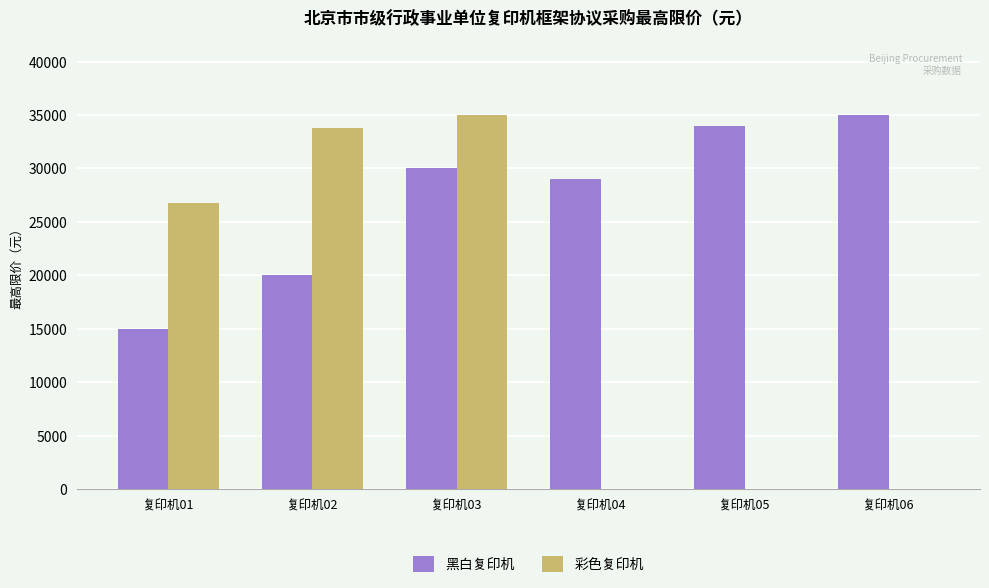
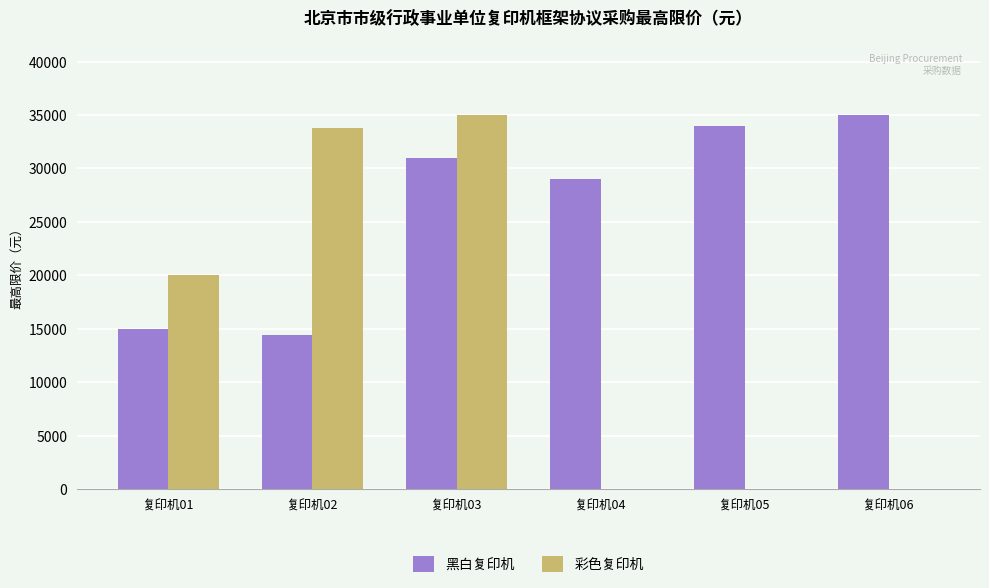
  {
    "黑白复印机": {
      "复印机01": 15000,
-     "复印机02": 20000,
-     "复印机03": 30000,
+     "复印机02": 14500,
+     "复印机03": 31000,
      "复印机04": 29000,
      "复印机05": 34000,
      "复印机06": 35000
    },
    "彩色复印机": {
-     "复印机01": 26800,
+     "复印机01": 20000,
      "复印机02": 33800,
      "复印机03": 35000,
      "复印机04": 0,
      "复印机05": 0,
      "复印机06": 0
    }
  }
